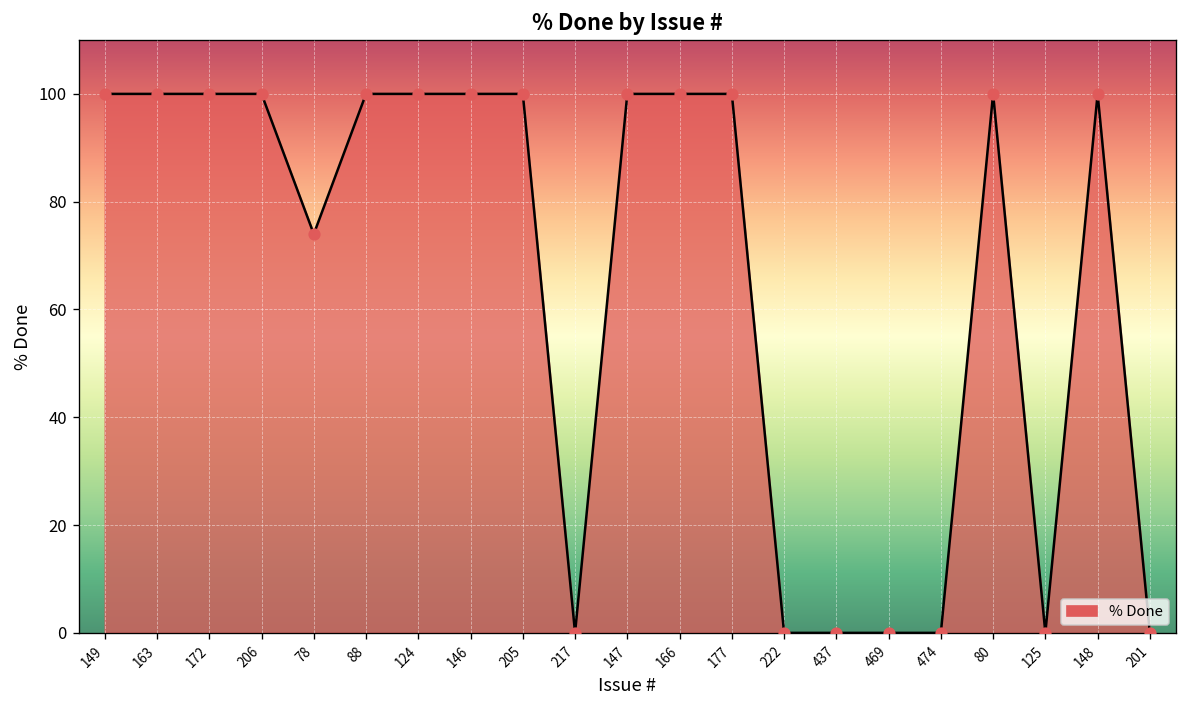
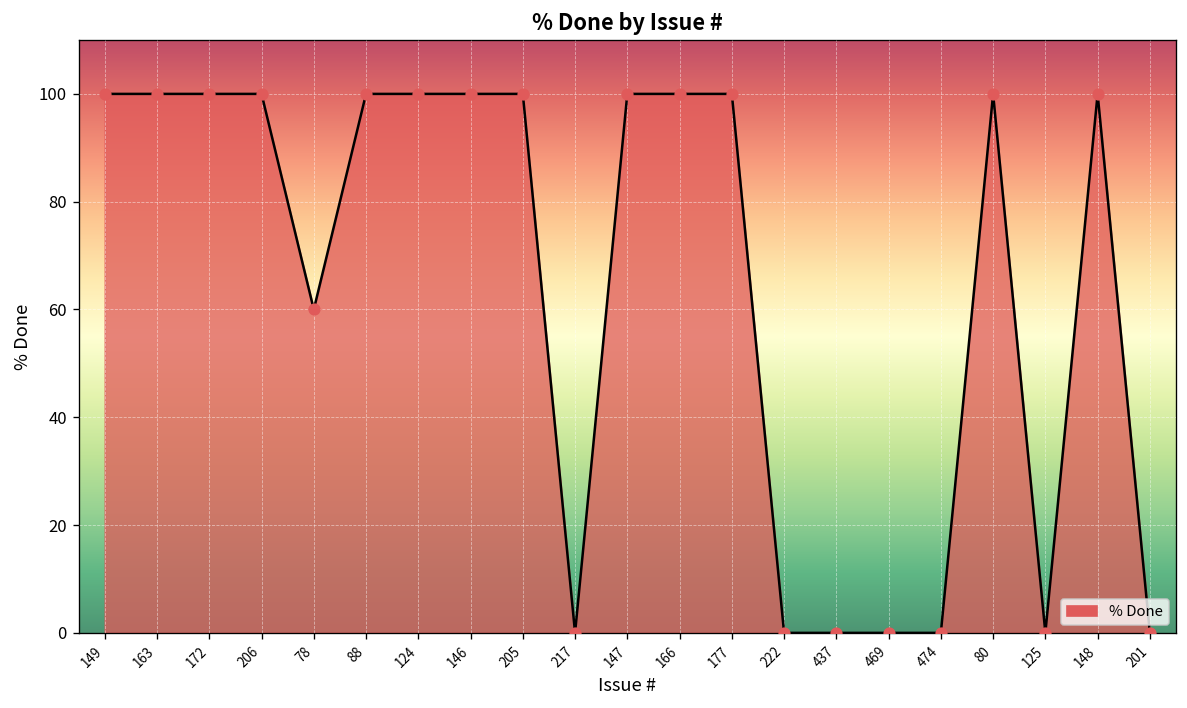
  {
    "149": 100,
    "163": 100,
    "172": 100,
    "206": 100,
-   "78": 74,
+   "78": 60,
    "88": 100,
    "124": 100,
    "146": 100,
    "205": 100,
    "217": 0,
    "147": 100,
    "166": 100,
    "177": 100,
    "222": 0,
    "437": 0,
    "469": 0,
    "474": 0,
    "80": 100,
    "125": 0,
    "148": 100,
    "201": 0
  }
